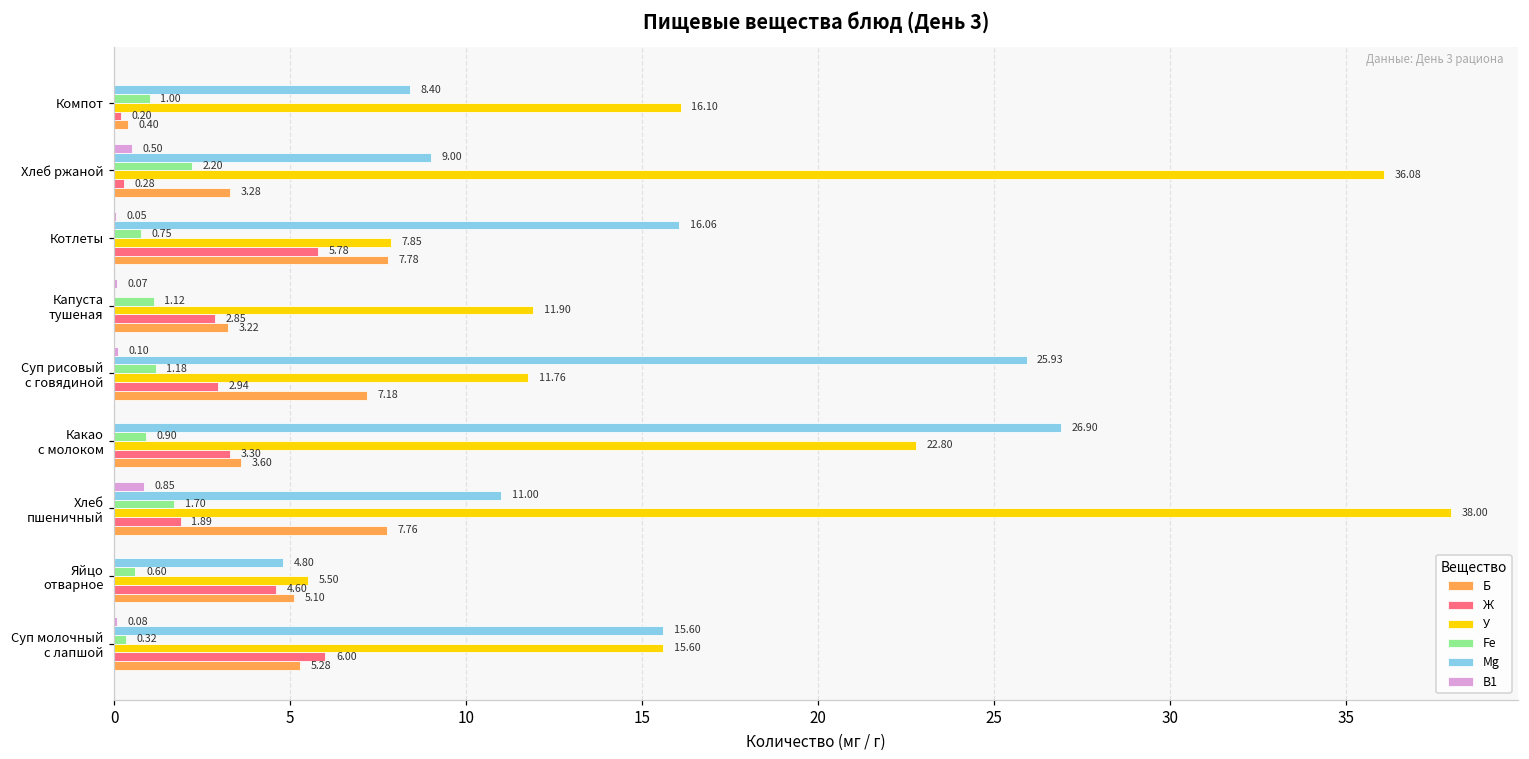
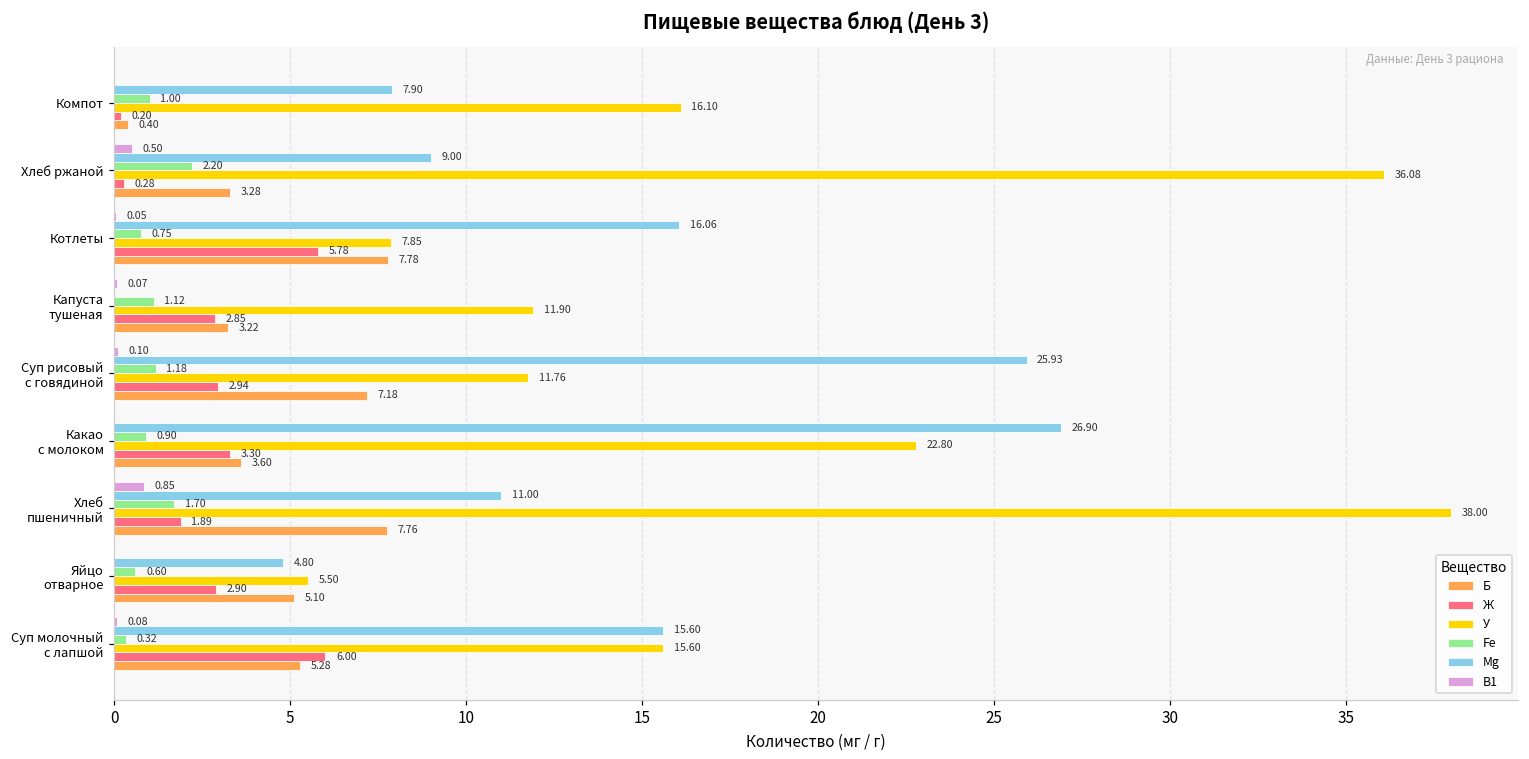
  {
    "Б": {
      "Компот": 0.40,
      "Хлеб ржаной": 3.28,
      "Котлеты": 7.78,
      "Капуста тушеная": 3.22,
      "Суп рисовый с говядиной": 7.18,
      "Какао с молоком": 3.60,
      "Хлеб пшеничный": 7.76,
      "Яйцо отварное": 5.10,
      "Суп молочный с лапшой": 5.28
    },
    "Ж": {
      "Компот": 0.20,
      "Хлеб ржаной": 0.28,
      "Котлеты": 5.78,
      "Капуста тушеная": 2.85,
      "Суп рисовый с говядиной": 2.94,
      "Какао с молоком": 3.30,
      "Хлеб пшеничный": 1.89,
-     "Яйцо отварное": 4.60,
+     "Яйцо отварное": 2.90,
      "Суп молочный с лапшой": 6.00
    },
    "У": {
      "Компот": 16.10,
      "Хлеб ржаной": 36.08,
      "Котлеты": 7.85,
      "Капуста тушеная": 11.90,
      "Суп рисовый с говядиной": 11.76,
      "Какао с молоком": 22.80,
      "Хлеб пшеничный": 38.00,
      "Яйцо отварное": 5.50,
      "Суп молочный с лапшой": 15.60
    },
    "Fe": {
      "Компот": 1.00,
      "Хлеб ржаной": 2.20,
      "Котлеты": 0.75,
      "Капуста тушеная": 1.12,
      "Суп рисовый с говядиной": 1.18,
      "Какао с молоком": 0.90,
      "Хлеб пшеничный": 1.70,
      "Яйцо отварное": 0.60,
      "Суп молочный с лапшой": 0.32
    },
    "Mg": {
-     "Компот": 8.40,
+     "Компот": 7.90,
      "Хлеб ржаной": 9.00,
      "Котлеты": 16.06,
      "Суп рисовый с говядиной": 25.93,
      "Какао с молоком": 26.90,
      "Хлеб пшеничный": 11.00,
      "Яйцо отварное": 4.80,
      "Суп молочный с лапшой": 15.60
    },
    "В1": {
      "Хлеб ржаной": 0.50,
      "Котлеты": 0.05,
      "Капуста тушеная": 0.07,
      "Суп рисовый с говядиной": 0.10,
      "Хлеб пшеничный": 0.85,
      "Суп молочный с лапшой": 0.08
    }
  }
